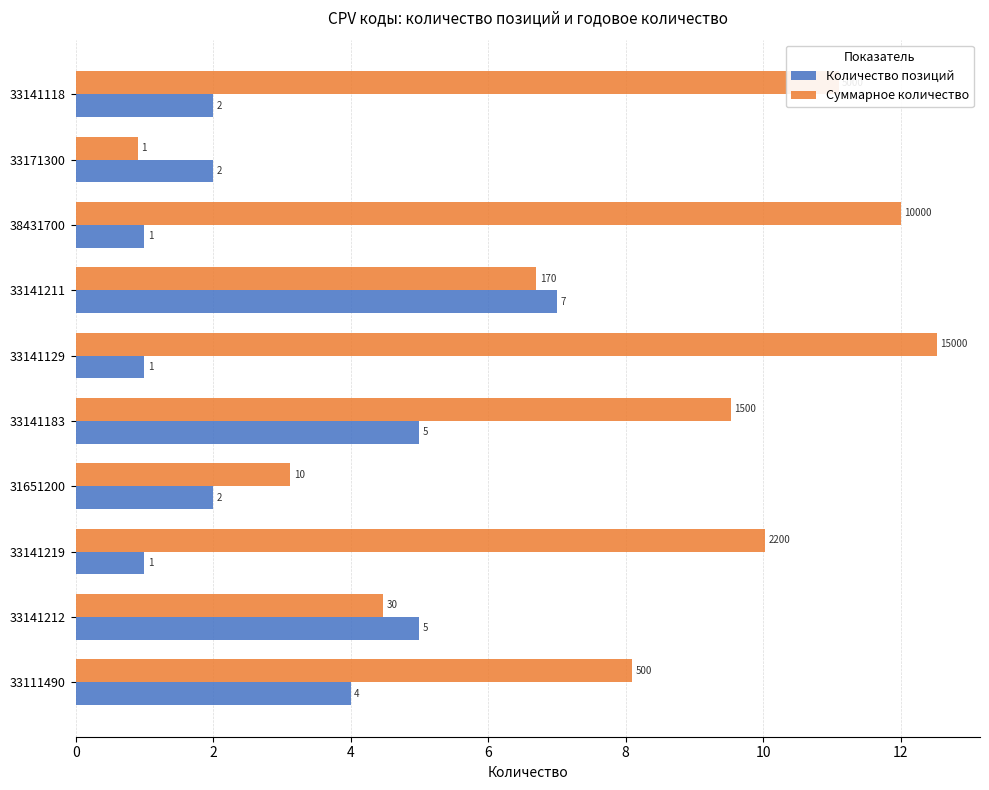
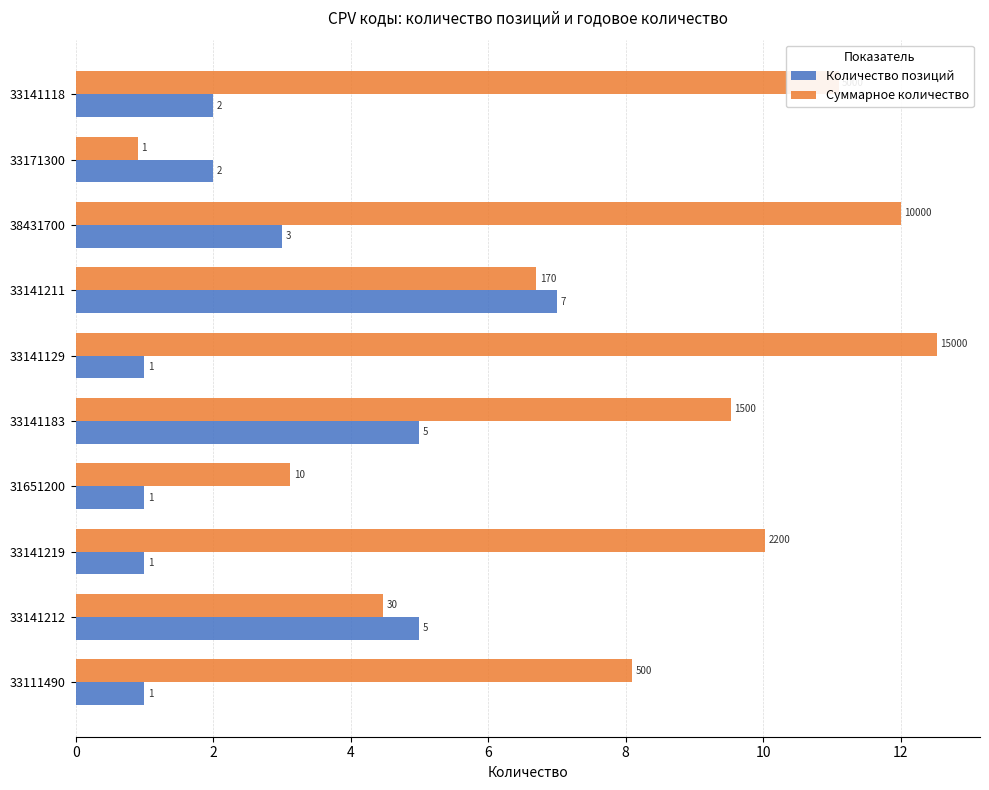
  {
    "Количество позиций": {
      "33141118": 2,
      "33171300": 2,
-     "38431700": 1,
+     "38431700": 3,
      "33141211": 7,
      "33141129": 1,
      "33141183": 5,
-     "31651200": 2,
+     "31651200": 1,
      "33141219": 1,
      "33141212": 5,
-     "33111490": 4
+     "33111490": 1
    },
    "Суммарное количество": {
      "33171300": 1
    }
  }
